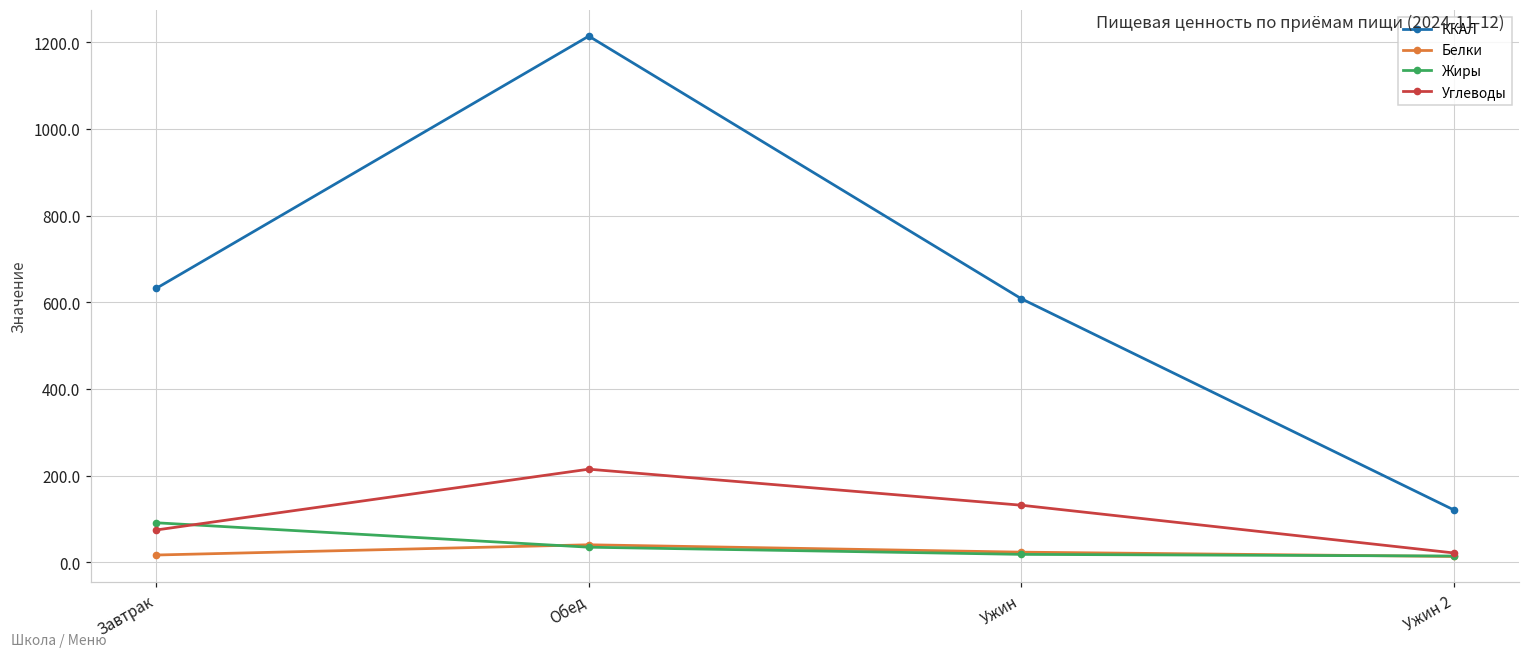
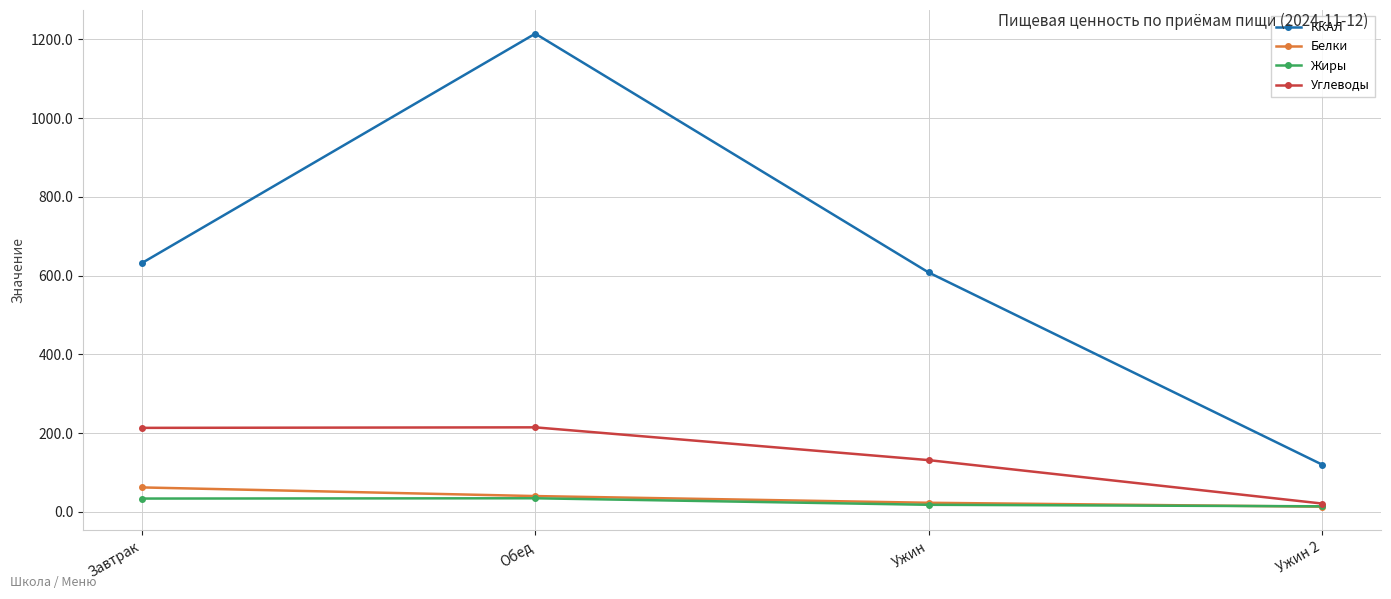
  {
    "ККАЛ": {
      "Завтрак": 630,
      "Обед": 1210,
      "Ужин": 610,
      "Ужин 2": 120
    },
    "Белки": {
-     "Завтрак": 20
+     "Завтрак": 60
    },
    "Жиры": {
-     "Завтрак": 90
+     "Завтрак": 30
    },
    "Углеводы": {
-     "Завтрак": 70,
+     "Завтрак": 210,
      "Обед": 210,
      "Ужин": 130,
      "Ужин 2": 20
    }
  }
